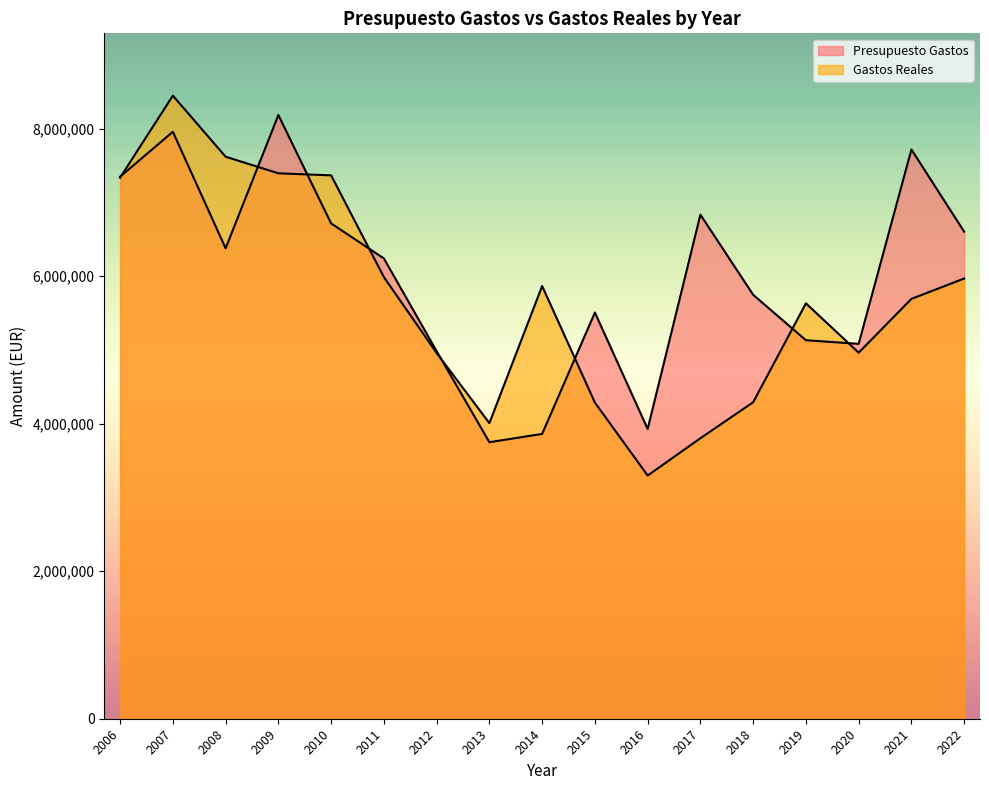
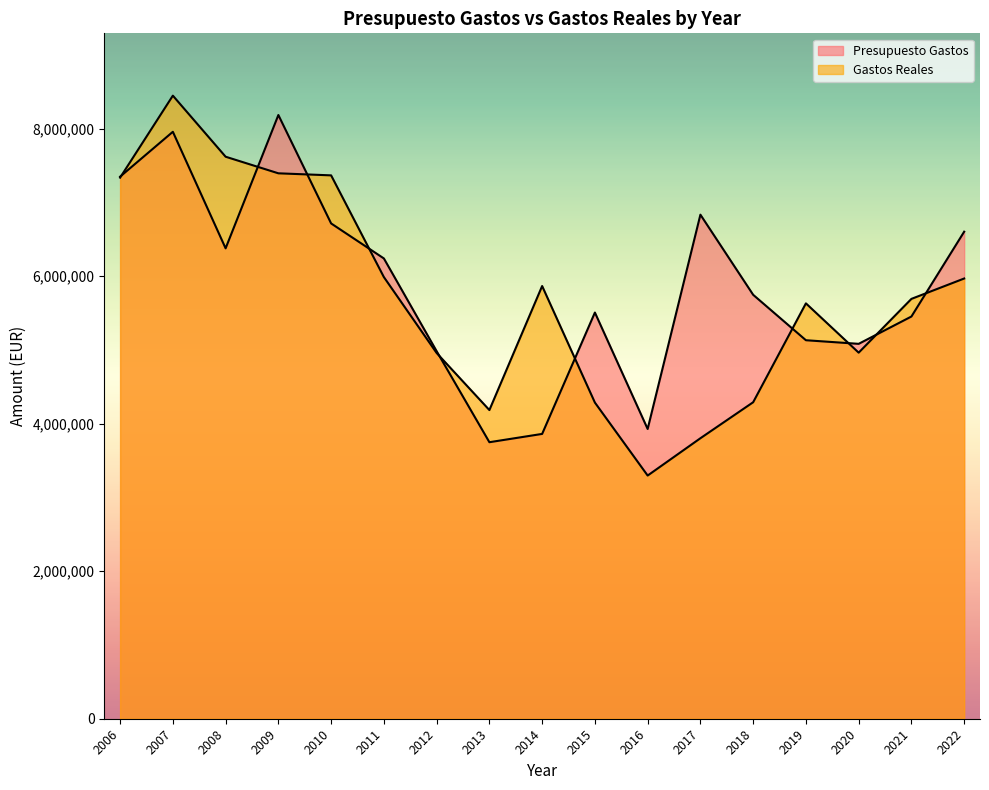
  {
    "Presupuesto Gastos": {
      "2007": "8,000,000",
      "2008": "6,400,000",
      "2009": "8,200,000",
      "2010": "6,700,000",
      "2011": "6,200,000",
      "2013": "3,700,000",
      "2014": "3,900,000",
      "2015": "5,500,000",
      "2016": "3,900,000",
      "2017": "6,800,000",
      "2018": "5,700,000",
      "2019": "5,100,000",
      "2020": "5,100,000",
-     "2021": "7,700,000",
+     "2021": "5,500,000",
      "2022": "6,600,000"
    },
    "Gastos Reales": {
      "2007": "8,400,000",
      "2008": "7,600,000",
      "2009": "7,400,000",
      "2010": "7,400,000",
      "2011": "6,000,000",
-     "2013": "4,000,000",
+     "2013": "4,200,000",
      "2014": "5,900,000",
      "2015": "4,300,000",
      "2016": "3,300,000",
      "2017": "3,800,000",
      "2018": "4,300,000",
      "2019": "5,600,000",
      "2020": "5,000,000",
      "2021": "5,700,000",
      "2022": "6,000,000"
    }
  }
